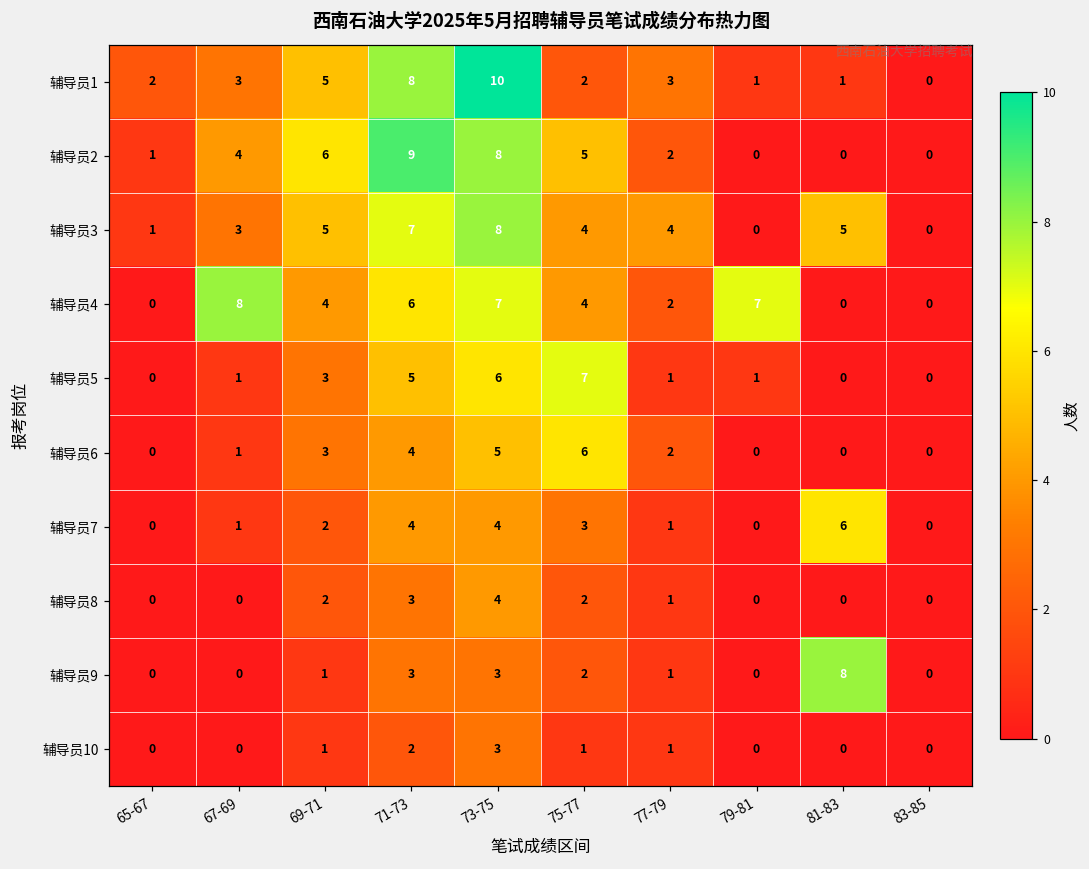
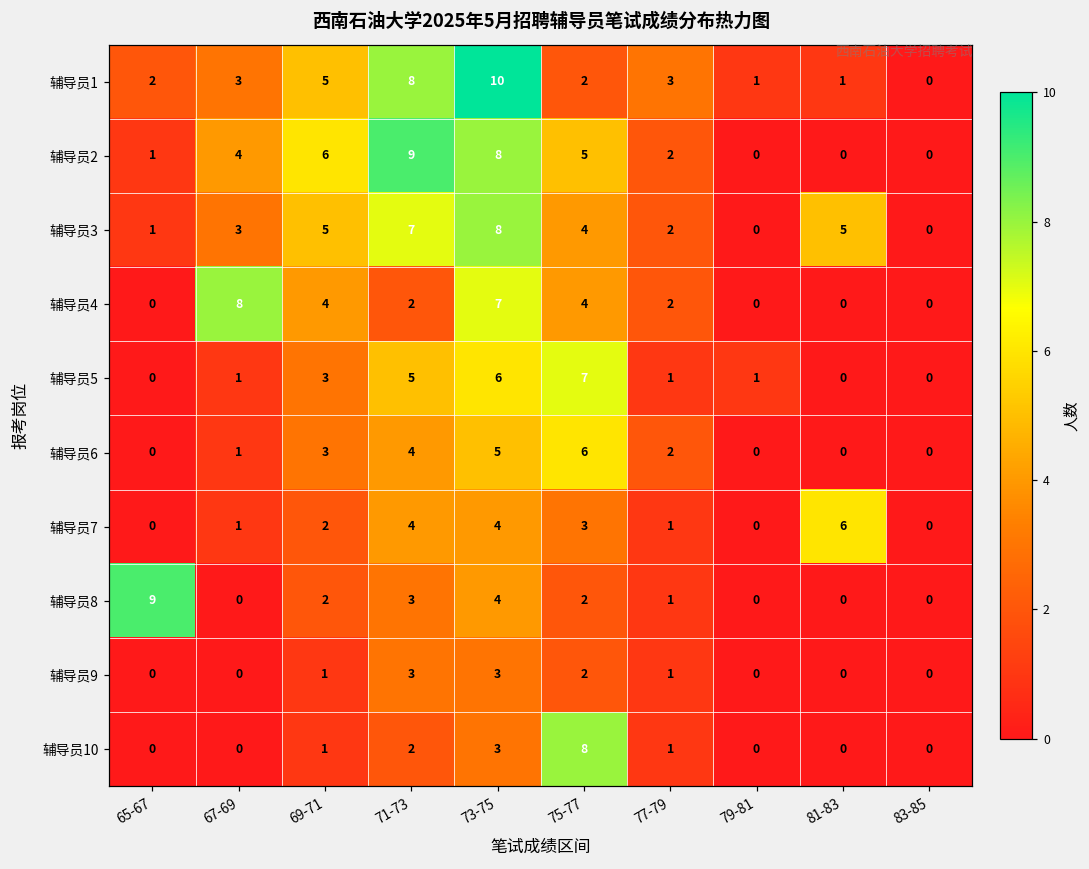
  {
    "辅导员1": {
      "65-67": 2,
      "67-69": 3,
      "69-71": 5,
      "71-73": 8,
      "73-75": 10,
      "75-77": 2,
      "77-79": 3,
      "79-81": 1,
      "81-83": 1
    },
    "辅导员2": {
      "65-67": 1,
      "67-69": 4,
      "69-71": 6,
      "71-73": 9,
      "73-75": 8,
      "75-77": 5,
      "77-79": 2,
      "79-81": 0,
      "81-83": 0,
      "83-85": 0
    },
    "辅导员3": {
      "65-67": 1,
      "67-69": 3,
      "69-71": 5,
      "71-73": 7,
      "73-75": 8,
      "75-77": 4,
-     "77-79": 4,
+     "77-79": 2,
      "79-81": 0,
      "81-83": 5,
      "83-85": 0
    },
    "辅导员4": {
      "65-67": 0,
      "67-69": 8,
      "69-71": 4,
-     "71-73": 6,
+     "71-73": 2,
      "73-75": 7,
      "75-77": 4,
      "77-79": 2,
-     "79-81": 7,
+     "79-81": 0,
      "81-83": 0,
      "83-85": 0
    },
    "辅导员5": {
      "65-67": 0,
      "67-69": 1,
      "69-71": 3,
      "71-73": 5,
      "73-75": 6,
      "75-77": 7,
      "77-79": 1,
      "79-81": 1,
      "81-83": 0,
      "83-85": 0
    },
    "辅导员6": {
      "65-67": 0,
      "67-69": 1,
      "69-71": 3,
      "71-73": 4,
      "73-75": 5,
      "75-77": 6,
      "77-79": 2,
      "79-81": 0,
      "81-83": 0,
      "83-85": 0
    },
    "辅导员7": {
      "65-67": 0,
      "67-69": 1,
      "69-71": 2,
      "71-73": 4,
      "73-75": 4,
      "75-77": 3,
      "77-79": 1,
      "79-81": 0,
      "81-83": 6,
      "83-85": 0
    },
    "辅导员8": {
-     "65-67": 0,
+     "65-67": 9,
      "67-69": 0,
      "69-71": 2,
      "71-73": 3,
      "73-75": 4,
      "75-77": 2,
      "77-79": 1,
      "79-81": 0,
      "81-83": 0,
      "83-85": 0
    },
    "辅导员9": {
      "65-67": 0,
      "67-69": 0,
      "69-71": 1,
      "71-73": 3,
      "73-75": 3,
      "75-77": 2,
      "77-79": 1,
      "79-81": 0,
-     "81-83": 8,
+     "81-83": 0,
      "83-85": 0
    },
    "辅导员10": {
      "65-67": 0,
      "67-69": 0,
      "69-71": 1,
      "71-73": 2,
      "73-75": 3,
-     "75-77": 1,
+     "75-77": 8,
      "77-79": 1,
      "79-81": 0,
      "81-83": 0,
      "83-85": 0
    }
  }
